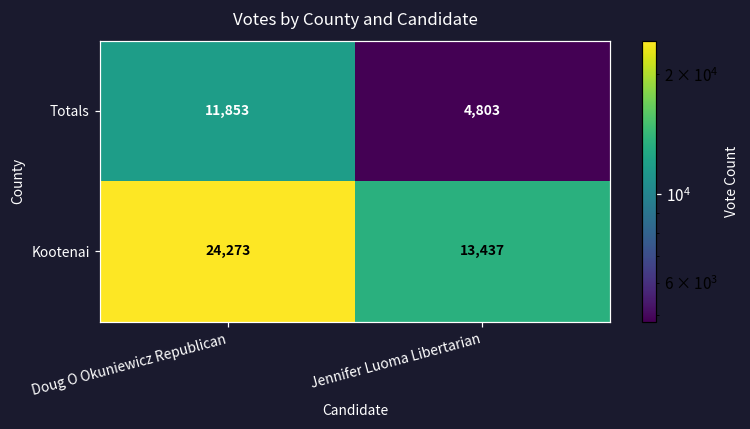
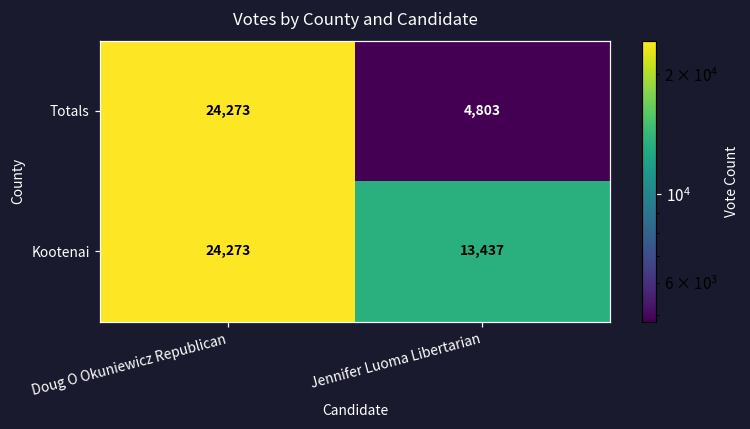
  {
    "Totals": {
-     "Doug O Okuniewicz Republican": "11,853",
+     "Doug O Okuniewicz Republican": "24,273",
      "Jennifer Luoma Libertarian": "4,803"
    },
    "Kootenai": {
      "Doug O Okuniewicz Republican": "24,273",
      "Jennifer Luoma Libertarian": "13,437"
    }
  }
